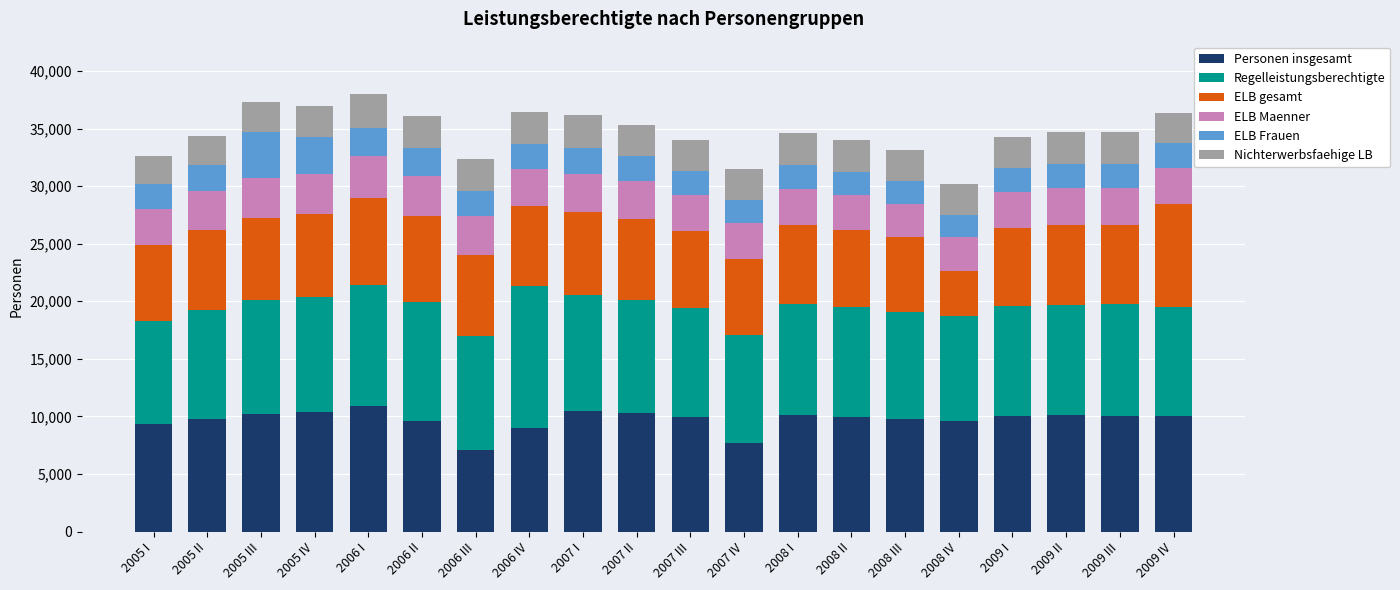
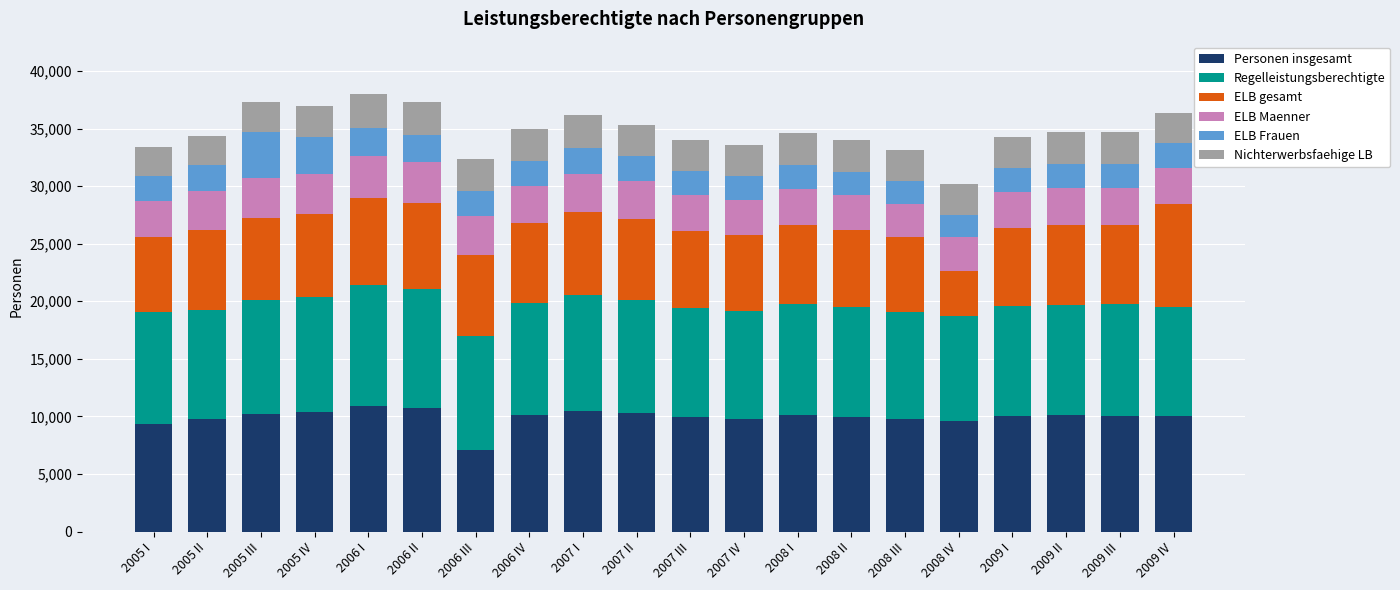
  {
    "Personen insgesamt": {
      "2005 I": "9,300",
      "2005 II": "9,800",
      "2005 III": "10,200",
      "2005 IV": "10,400",
      "2006 I": "10,900",
-     "2006 II": "9,600",
+     "2006 II": "10,800",
      "2006 III": "7,100",
-     "2006 IV": "9,000",
+     "2006 IV": "10,200",
      "2007 I": "10,500",
      "2007 II": "10,300",
      "2007 III": "9,900",
-     "2007 IV": "7,700",
+     "2007 IV": "9,800",
      "2008 I": "10,100",
      "2008 II": "10,000",
      "2008 III": "9,800",
      "2008 IV": "9,600",
      "2009 I": "10,000",
      "2009 II": "10,100",
      "2009 III": "10,100",
      "2009 IV": "10,000"
    },
    "Regelleistungsberechtigte": {
-     "2005 I": "9,000",
+     "2005 I": "9,700",
      "2005 II": "9,500",
      "2005 III": "9,800",
      "2005 IV": "10,000",
      "2006 I": "10,500",
      "2006 II": "10,300",
      "2006 III": "9,900",
-     "2006 IV": "12,300",
+     "2006 IV": "9,700",
      "2007 I": "10,000",
      "2007 II": "9,800",
      "2007 III": "9,400",
      "2007 IV": "9,300",
      "2008 I": "9,600",
      "2008 II": "9,500",
      "2008 III": "9,300",
      "2008 IV": "9,100",
      "2009 I": "9,500",
      "2009 II": "9,600",
      "2009 III": "9,700",
      "2009 IV": "9,500"
    },
    "ELB gesamt": {
      "2005 I": "6,500",
      "2005 II": "6,900",
      "2005 III": "7,200",
      "2005 IV": "7,200",
      "2006 I": "7,600",
      "2006 II": "7,500",
      "2006 III": "7,100",
      "2006 IV": "6,900",
      "2007 I": "7,200",
      "2007 II": "7,100",
      "2007 III": "6,700",
      "2007 IV": "6,600",
      "2008 I": "6,900",
      "2008 II": "6,700",
      "2008 III": "6,500",
      "2008 IV": "4,000",
      "2009 I": "6,800",
      "2009 II": "6,900",
      "2009 III": "6,900",
      "2009 IV": "8,900"
    },
    "ELB Frauen": {
      "2005 I": "2,200",
      "2005 II": "2,300",
      "2005 III": "3,900",
      "2005 IV": "3,100",
      "2006 I": "2,400",
      "2006 II": "2,400",
      "2006 III": "2,200",
      "2006 IV": "2,200",
      "2007 I": "2,300",
      "2007 II": "2,200",
      "2007 III": "2,000",
      "2007 IV": "2,000",
      "2008 I": "2,000",
      "2008 II": "2,000",
      "2008 III": "1,900",
      "2008 IV": "1,900",
      "2009 I": "2,000",
      "2009 II": "2,100",
      "2009 III": "2,100",
      "2009 IV": "2,100"
    }
  }
